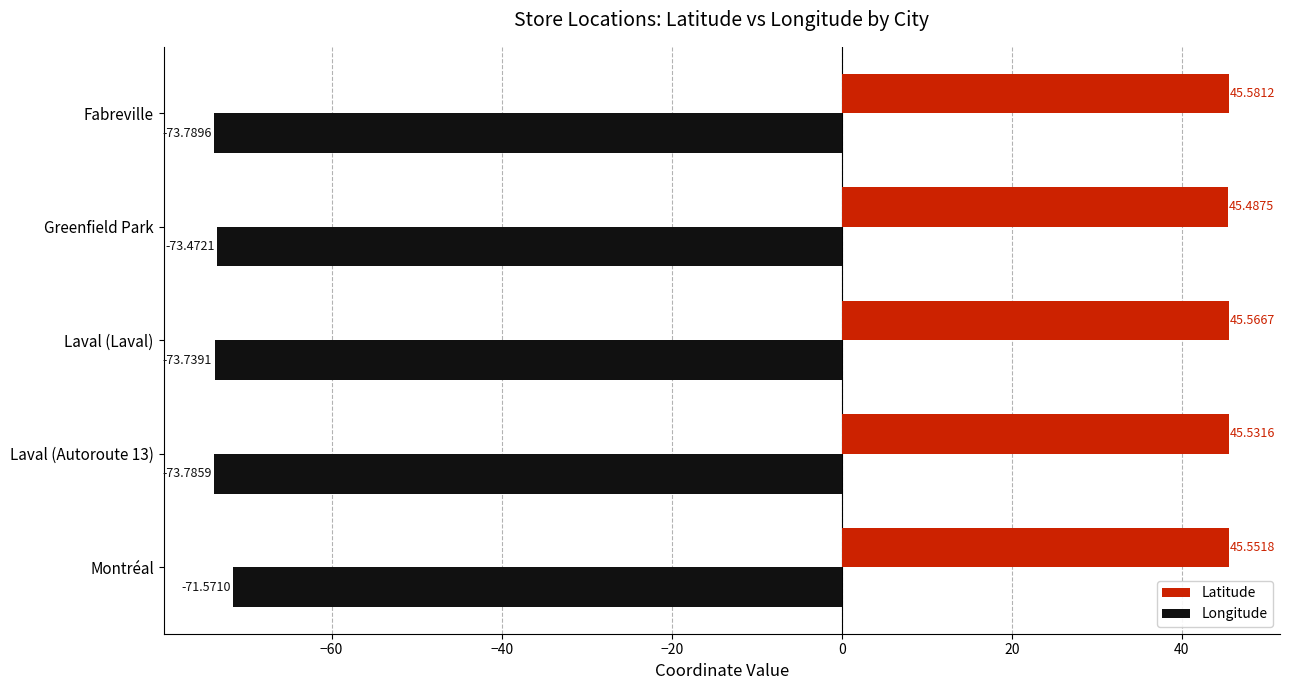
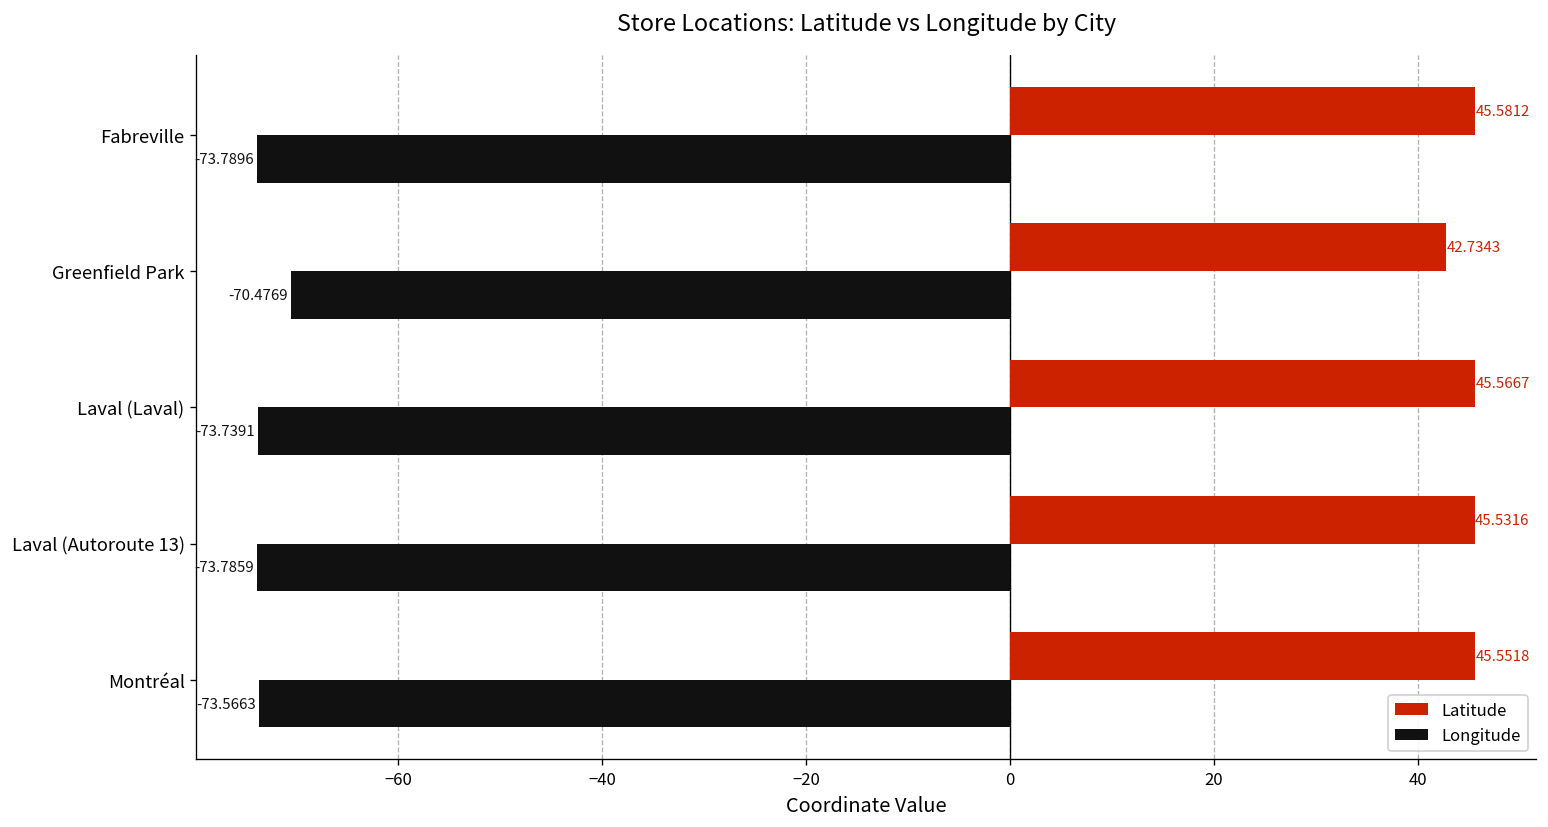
  {
    "Latitude": {
      "Fabreville": 45.5812,
-     "Greenfield Park": 45.4875,
+     "Greenfield Park": 42.7343,
      "Laval (Laval)": 45.5667,
      "Laval (Autoroute 13)": 45.5316,
      "Montréal": 45.5518
    },
    "Longitude": {
      "Fabreville": -73.7896,
-     "Greenfield Park": -73.4721,
+     "Greenfield Park": -70.4769,
      "Laval (Laval)": -73.7391,
      "Laval (Autoroute 13)": -73.7859,
-     "Montréal": -71.5710
+     "Montréal": -73.5663
    }
  }
